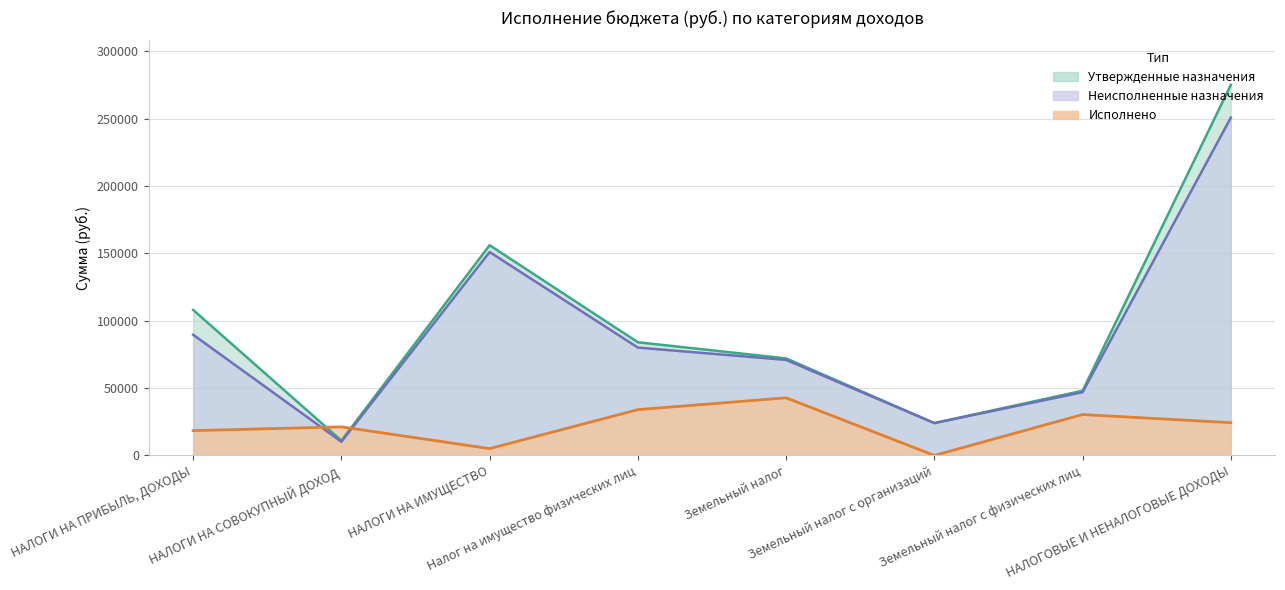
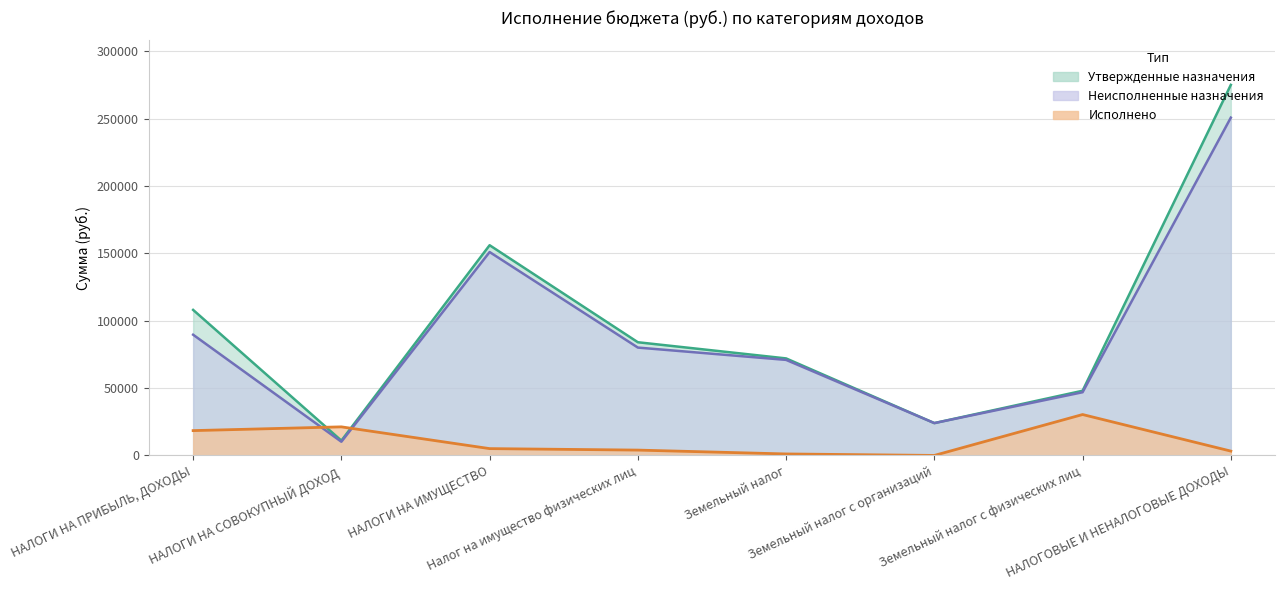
  {
    "Исполнено": {
      "НАЛОГИ НА ПРИБЫЛЬ, ДОХОДЫ": 18000,
      "НАЛОГИ НА СОВОКУПНЫЙ ДОХОД": 21000,
      "НАЛОГИ НА ИМУЩЕСТВО": 5000,
-     "Налог на имущество физических лиц": 34000,
-     "Земельный налог": 43000,
+     "Налог на имущество физических лиц": 4000,
+     "Земельный налог": 1000,
      "Земельный налог с организаций": 0,
      "Земельный налог с физических лиц": 30000,
-     "НАЛОГОВЫЕ И НЕНАЛОГОВЫЕ ДОХОДЫ": 24000
+     "НАЛОГОВЫЕ И НЕНАЛОГОВЫЕ ДОХОДЫ": 3000
    }
  }
